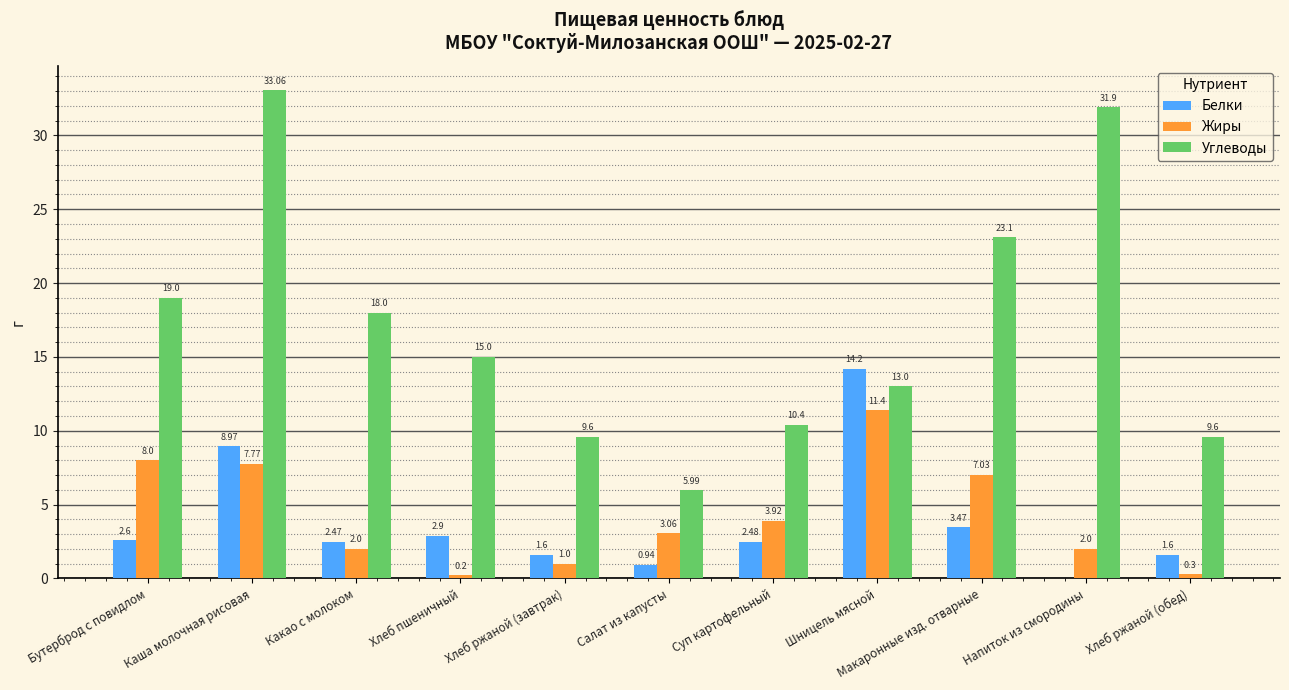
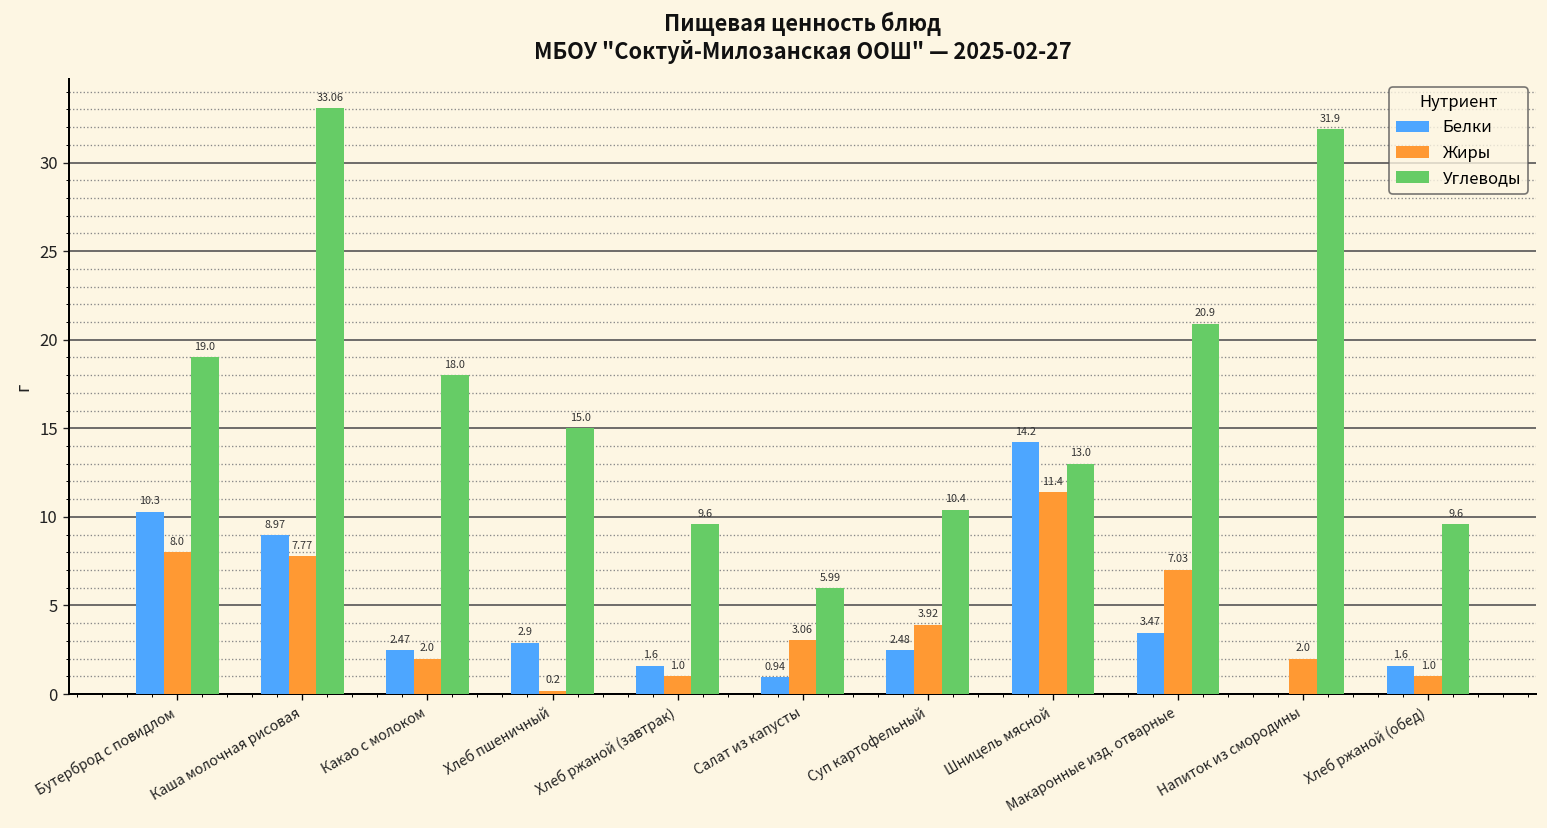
  {
    "Белки": {
-     "Бутерброд с повидлом": 2.6,
+     "Бутерброд с повидлом": 10.3,
      "Каша молочная рисовая": 8.97,
      "Какао с молоком": 2.47,
      "Хлеб пшеничный": 2.9,
      "Хлеб ржаной (завтрак)": 1.6,
      "Салат из капусты": 0.94,
      "Суп картофельный": 2.48,
      "Шницель мясной": 14.2,
      "Макаронные изд. отварные": 3.47,
      "Хлеб ржаной (обед)": 1.6
    },
    "Жиры": {
      "Бутерброд с повидлом": 8.0,
      "Каша молочная рисовая": 7.77,
      "Какао с молоком": 2.0,
      "Хлеб пшеничный": 0.2,
      "Хлеб ржаной (завтрак)": 1.0,
      "Салат из капусты": 3.06,
      "Суп картофельный": 3.92,
      "Шницель мясной": 11.4,
      "Макаронные изд. отварные": 7.03,
      "Напиток из смородины": 2.0,
-     "Хлеб ржаной (обед)": 0.3
+     "Хлеб ржаной (обед)": 1.0
    },
    "Углеводы": {
      "Бутерброд с повидлом": 19.0,
      "Каша молочная рисовая": 33.06,
      "Какао с молоком": 18.0,
      "Хлеб пшеничный": 15.0,
      "Хлеб ржаной (завтрак)": 9.6,
      "Салат из капусты": 5.99,
      "Суп картофельный": 10.4,
      "Шницель мясной": 13.0,
-     "Макаронные изд. отварные": 23.1,
+     "Макаронные изд. отварные": 20.9,
      "Напиток из смородины": 31.9,
      "Хлеб ржаной (обед)": 9.6
    }
  }
